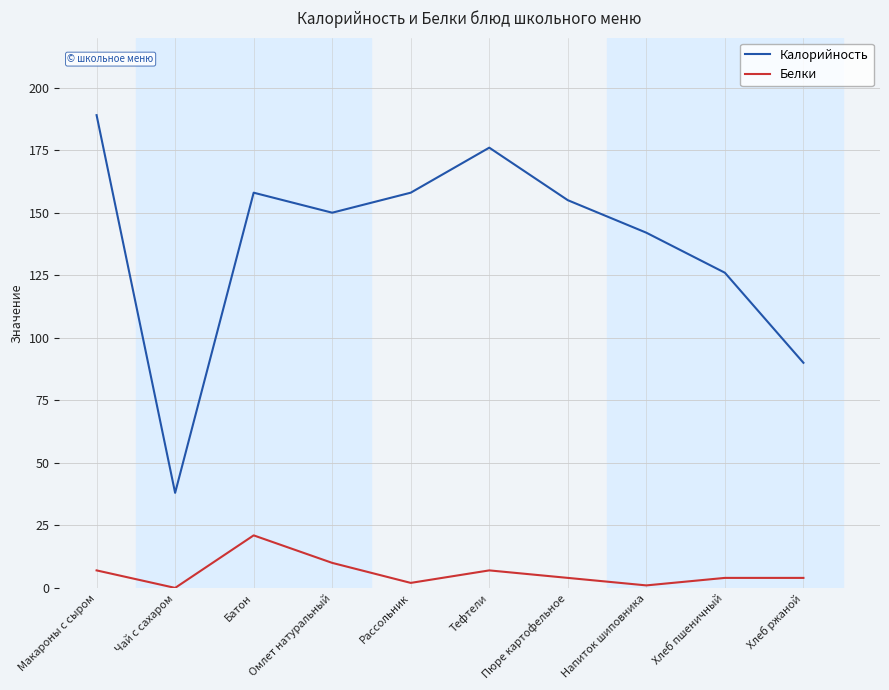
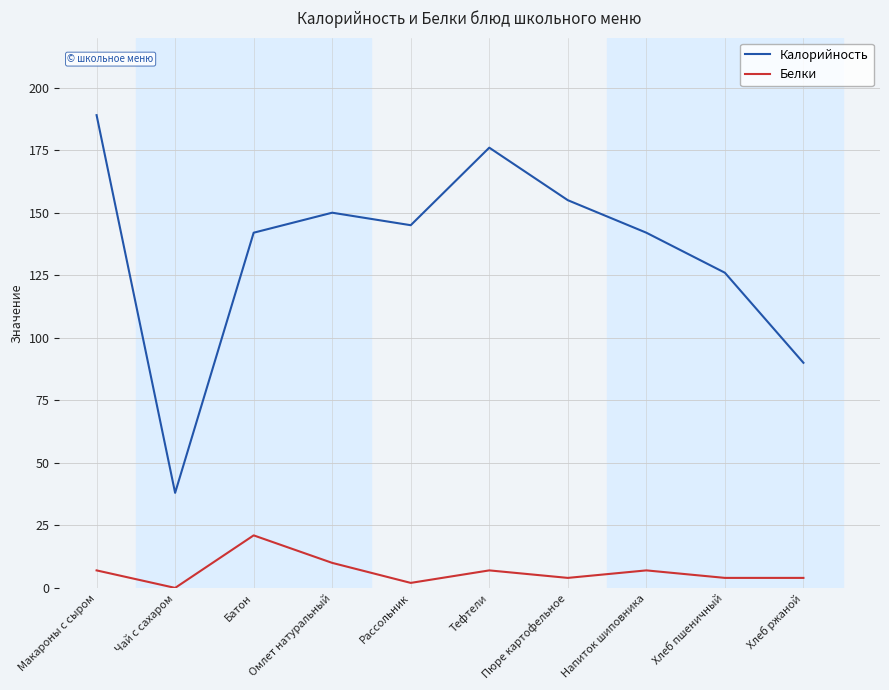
  {
    "Калорийность": {
      "Макароны с сыром": 189,
      "Чай с сахаром": 38,
-     "Батон": 158,
+     "Батон": 142,
      "Омлет натуральный": 150,
-     "Рассольник": 158,
+     "Рассольник": 145,
      "Тефтели": 176,
      "Пюре картофельное": 155,
      "Напиток шиповника": 142,
      "Хлеб пшеничный": 126,
      "Хлеб ржаной": 90
    },
    "Белки": {
      "Макароны с сыром": 7,
      "Чай с сахаром": 0,
      "Батон": 21,
      "Омлет натуральный": 10,
      "Рассольник": 2,
      "Тефтели": 7,
      "Пюре картофельное": 4,
-     "Напиток шиповника": 1,
+     "Напиток шиповника": 7,
      "Хлеб пшеничный": 4,
      "Хлеб ржаной": 4
    }
  }
